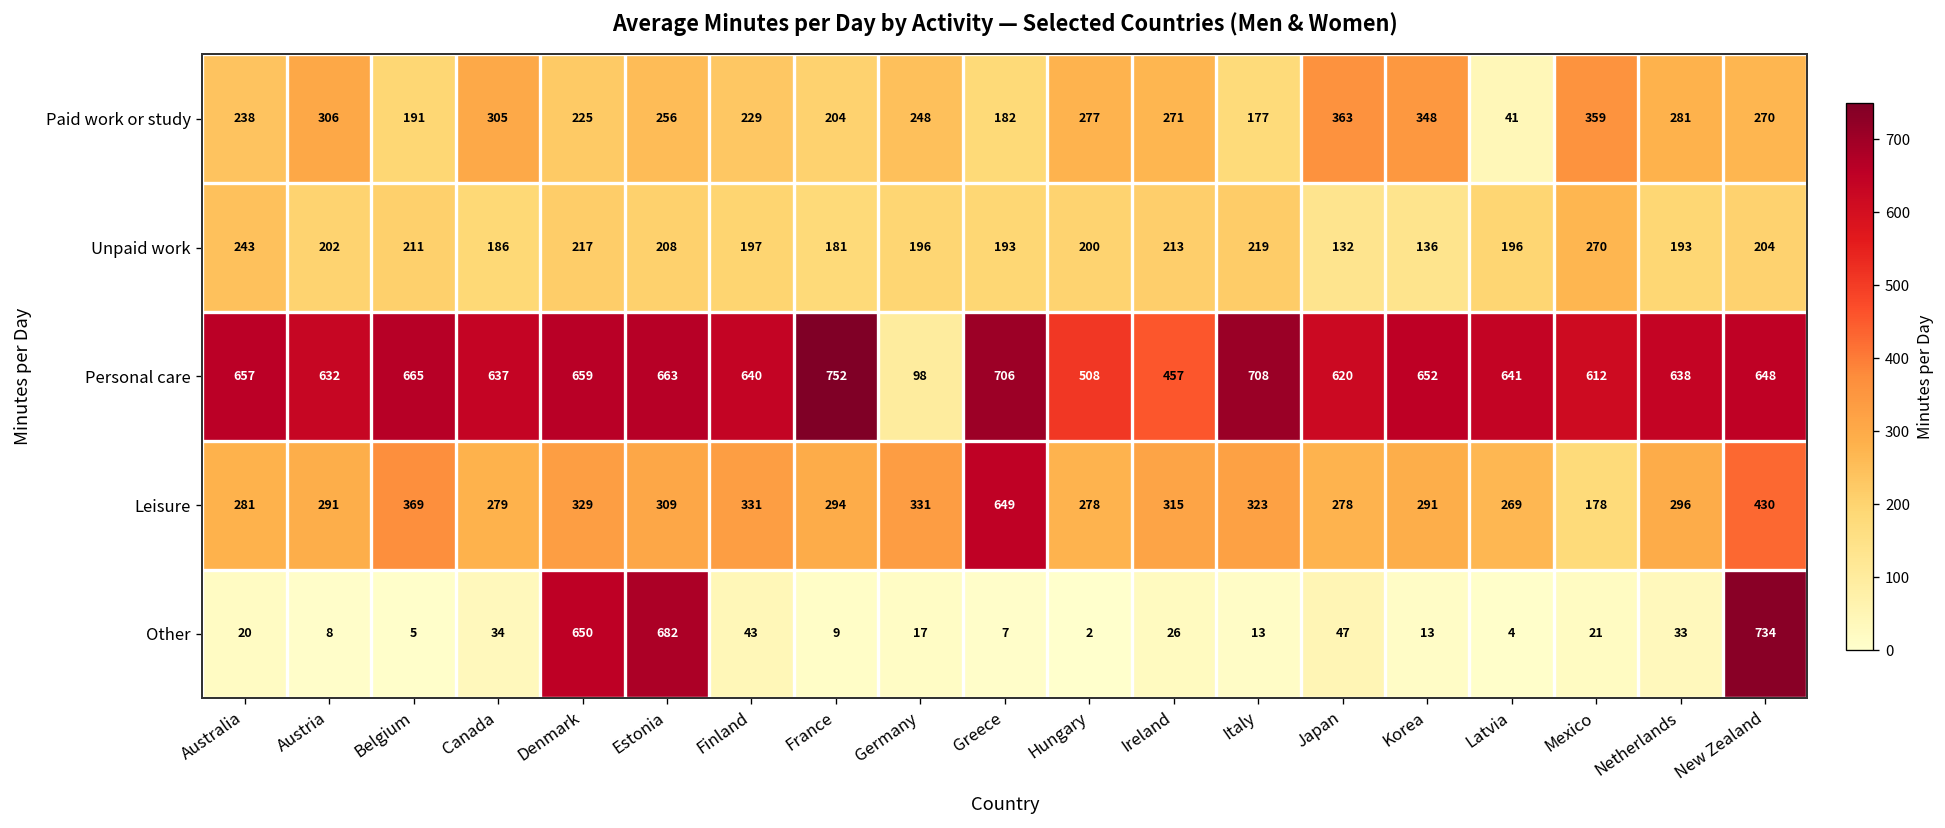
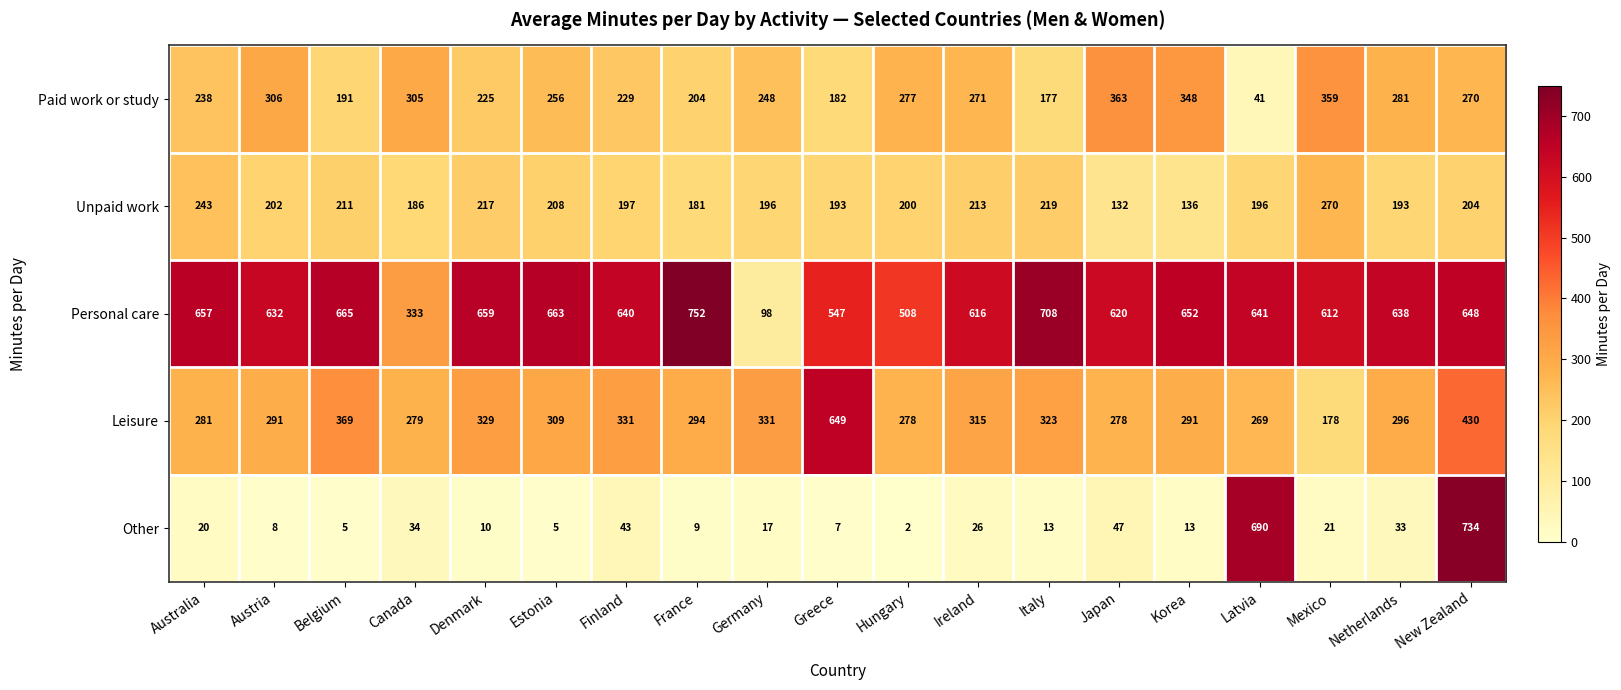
  {
    "Paid work or study": {
      "Australia": 238,
      "Austria": 306,
      "Belgium": 191,
      "Canada": 305,
      "Denmark": 225,
      "Estonia": 256,
      "Finland": 229,
      "France": 204,
      "Germany": 248,
      "Greece": 182,
      "Hungary": 277,
      "Ireland": 271,
      "Italy": 177,
      "Japan": 363,
      "Korea": 348,
      "Latvia": 41,
      "Mexico": 359,
      "Netherlands": 281,
      "New Zealand": 270
    },
    "Unpaid work": {
      "Australia": 243,
      "Austria": 202,
      "Belgium": 211,
      "Canada": 186,
      "Denmark": 217,
      "Estonia": 208,
      "Finland": 197,
      "France": 181,
      "Germany": 196,
      "Greece": 193,
      "Hungary": 200,
      "Ireland": 213,
      "Italy": 219,
      "Japan": 132,
      "Korea": 136,
      "Latvia": 196,
      "Mexico": 270,
      "Netherlands": 193,
      "New Zealand": 204
    },
    "Personal care": {
      "Australia": 657,
      "Austria": 632,
      "Belgium": 665,
-     "Canada": 637,
+     "Canada": 333,
      "Denmark": 659,
      "Estonia": 663,
      "Finland": 640,
      "France": 752,
      "Germany": 98,
-     "Greece": 706,
+     "Greece": 547,
      "Hungary": 508,
-     "Ireland": 457,
+     "Ireland": 616,
      "Italy": 708,
      "Japan": 620,
      "Korea": 652,
      "Latvia": 641,
      "Mexico": 612,
      "Netherlands": 638,
      "New Zealand": 648
    },
    "Leisure": {
      "Australia": 281,
      "Austria": 291,
      "Belgium": 369,
      "Canada": 279,
      "Denmark": 329,
      "Estonia": 309,
      "Finland": 331,
      "France": 294,
      "Germany": 331,
      "Greece": 649,
      "Hungary": 278,
      "Ireland": 315,
      "Italy": 323,
      "Japan": 278,
      "Korea": 291,
      "Latvia": 269,
      "Mexico": 178,
      "Netherlands": 296,
      "New Zealand": 430
    },
    "Other": {
      "Australia": 20,
      "Austria": 8,
      "Belgium": 5,
      "Canada": 34,
-     "Denmark": 650,
-     "Estonia": 682,
+     "Denmark": 10,
+     "Estonia": 5,
      "Finland": 43,
      "France": 9,
      "Germany": 17,
      "Greece": 7,
      "Hungary": 2,
      "Ireland": 26,
      "Italy": 13,
      "Japan": 47,
      "Korea": 13,
-     "Latvia": 4,
+     "Latvia": 690,
      "Mexico": 21,
      "Netherlands": 33,
      "New Zealand": 734
    }
  }
